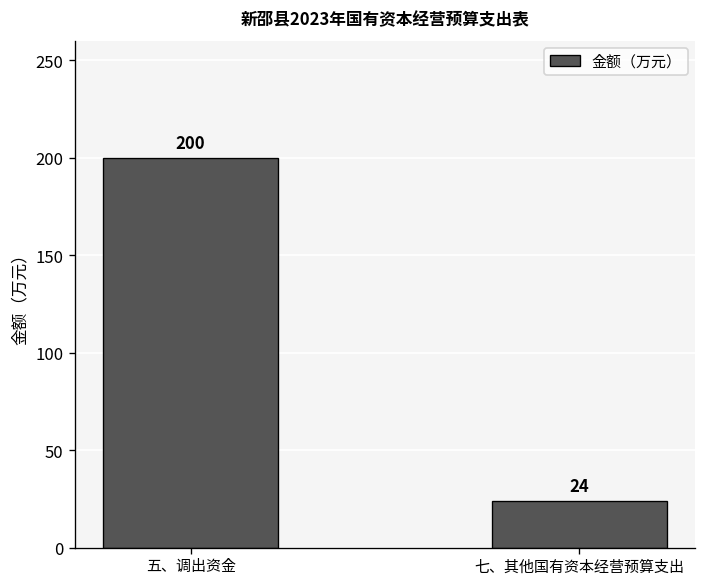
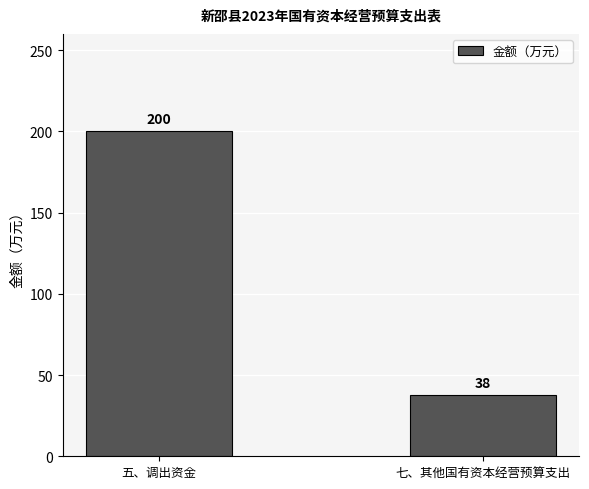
  {
    "五、调出资金": 200,
-   "七、其他国有资本经营预算支出": 24
+   "七、其他国有资本经营预算支出": 38
  }
